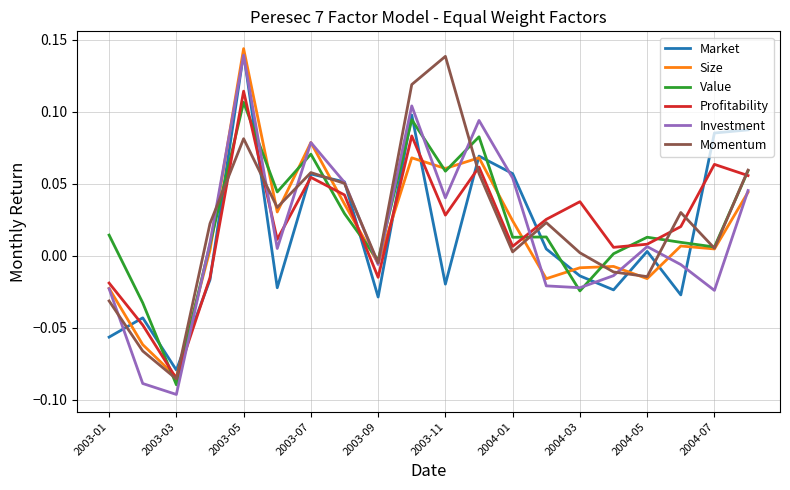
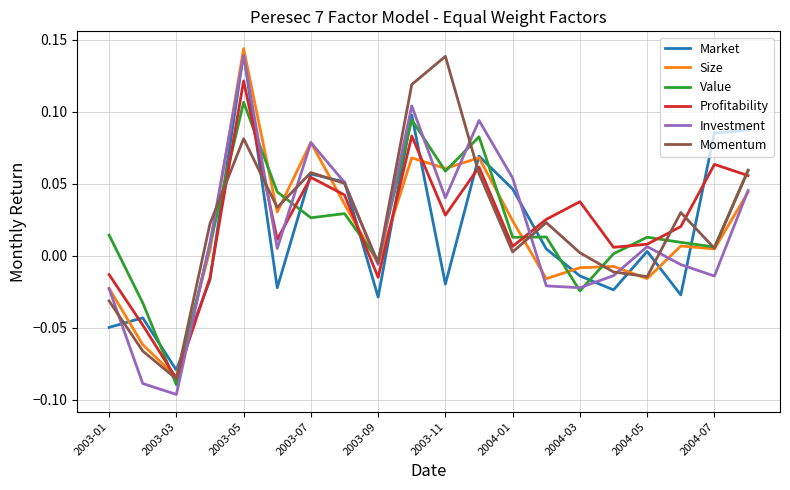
  {
    "Market": {
-     "2003-01": -0.056,
+     "2003-01": -0.050,
      "2003-03": -0.079,
      "2003-09": -0.029,
      "2003-11": -0.020,
-     "2004-01": 0.057,
+     "2004-01": 0.046,
      "2004-03": -0.014,
      "2004-05": 0.003
    },
    "Size": {
      "2003-05": 0.144,
      "2003-11": 0.061,
      "2004-01": 0.024,
      "2004-03": -0.008
    },
    "Value": {
      "2003-01": 0.014,
      "2003-03": -0.090,
      "2003-05": 0.107,
-     "2003-07": 0.071,
+     "2003-07": 0.026,
      "2003-11": 0.059,
      "2004-01": 0.013,
      "2004-03": -0.024,
      "2004-05": 0.013
    },
    "Profitability": {
-     "2003-01": -0.019,
-     "2003-05": 0.114,
+     "2003-01": -0.013,
+     "2003-05": 0.121,
      "2003-07": 0.055,
      "2003-09": -0.015,
      "2003-11": 0.028,
      "2004-01": 0.007,
      "2004-03": 0.038,
      "2004-07": 0.064
    },
    "Investment": {
      "2003-03": -0.096,
      "2003-11": 0.040,
      "2004-01": 0.054,
      "2004-03": -0.022,
-     "2004-07": -0.024
+     "2004-07": -0.014
    },
    "Momentum": {
      "2003-01": -0.031,
      "2003-05": 0.081,
      "2003-11": 0.139,
      "2004-01": 0.003,
      "2004-03": 0.002
    }
  }
